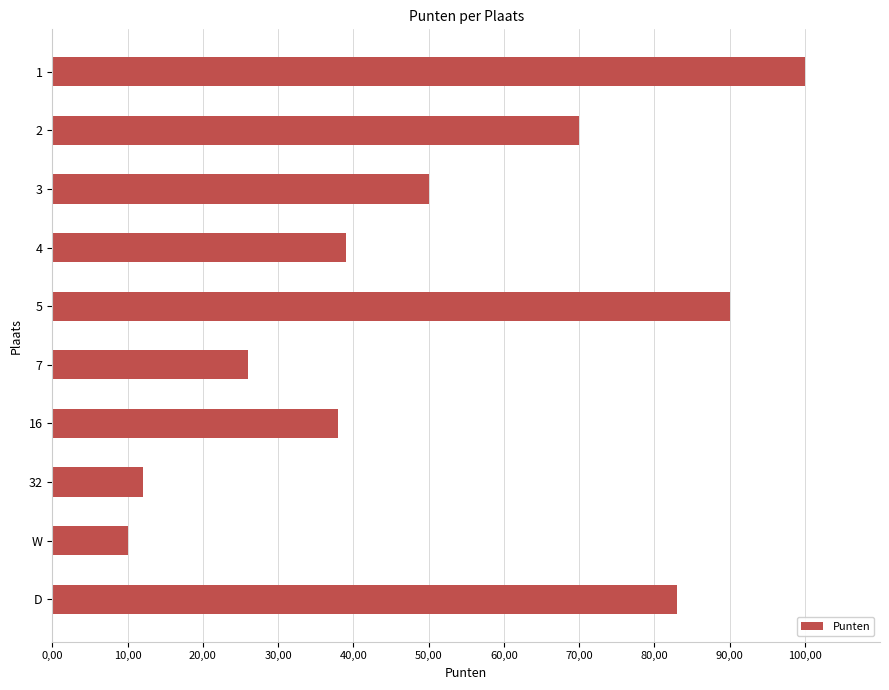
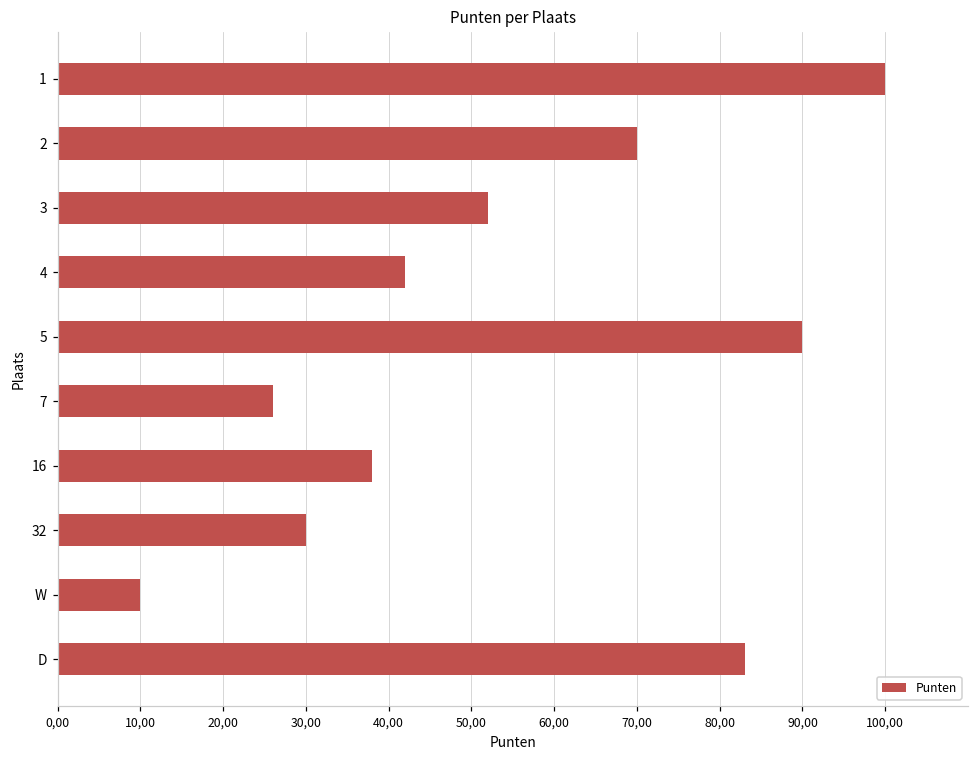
  {
    "1": 10000,
    "2": 7000,
-   "3": 5000,
-   "4": 3900,
+   "3": 5200,
+   "4": 4200,
    "5": 9000,
    "7": 2600,
    "16": 3800,
-   "32": 1200,
+   "32": 3000,
    "W": 1000,
    "D": 8300
  }
